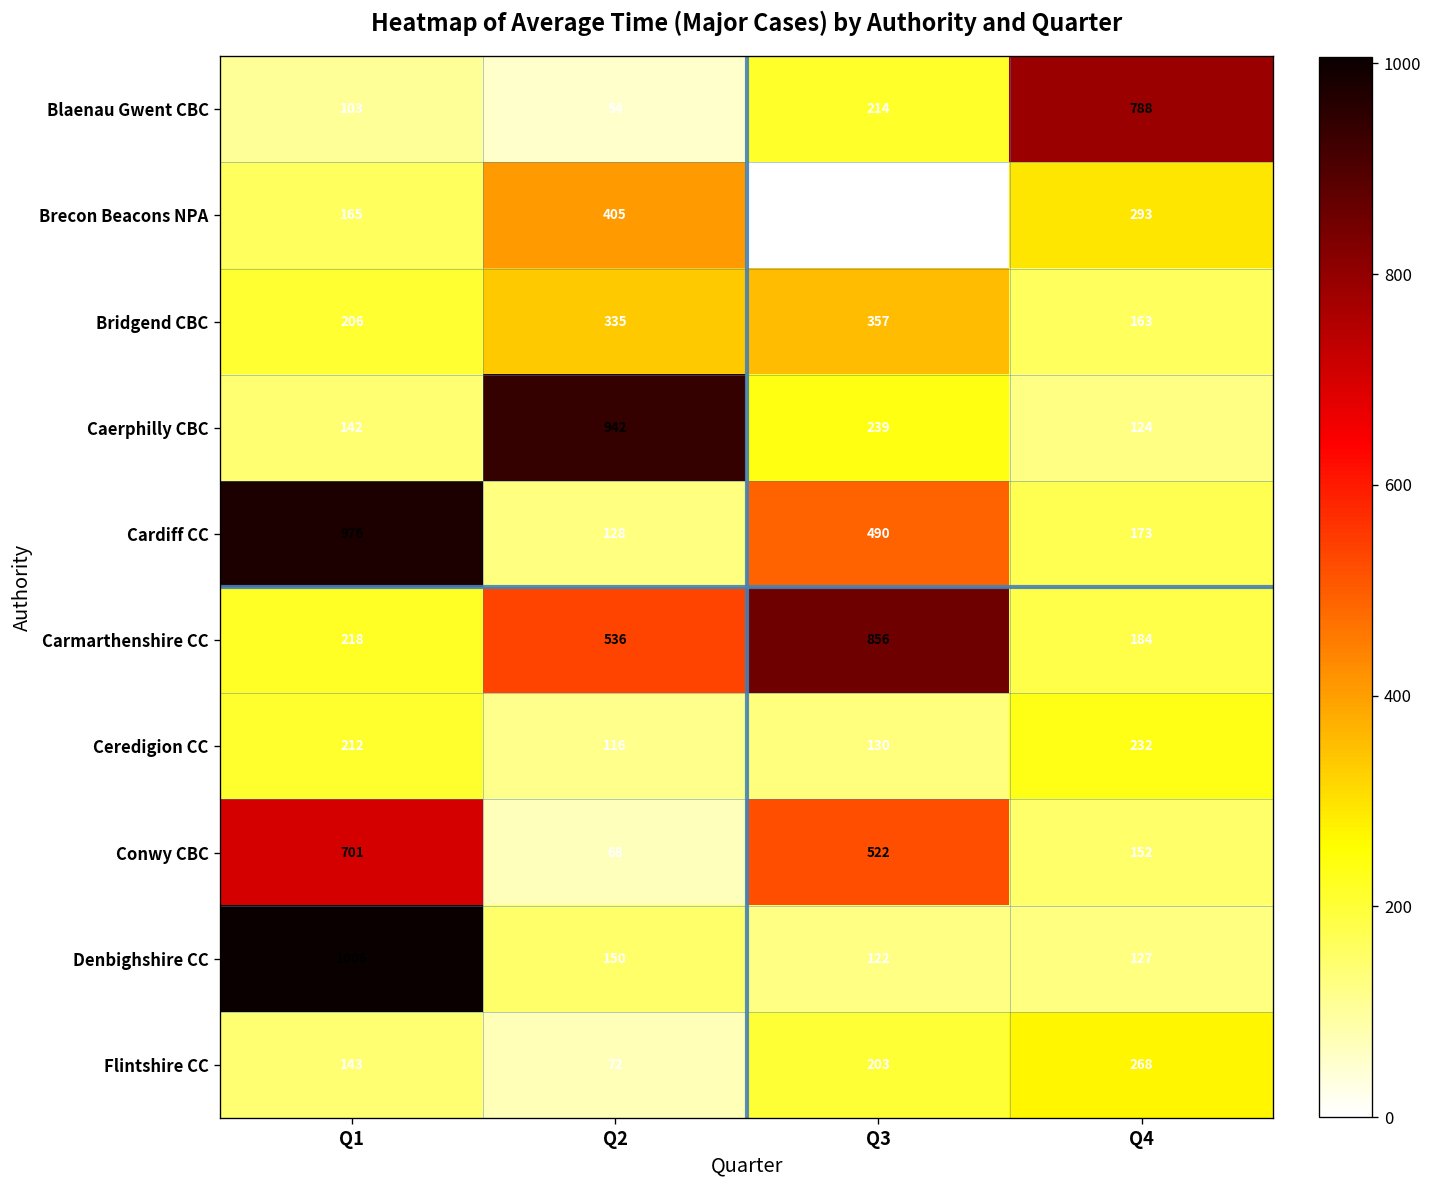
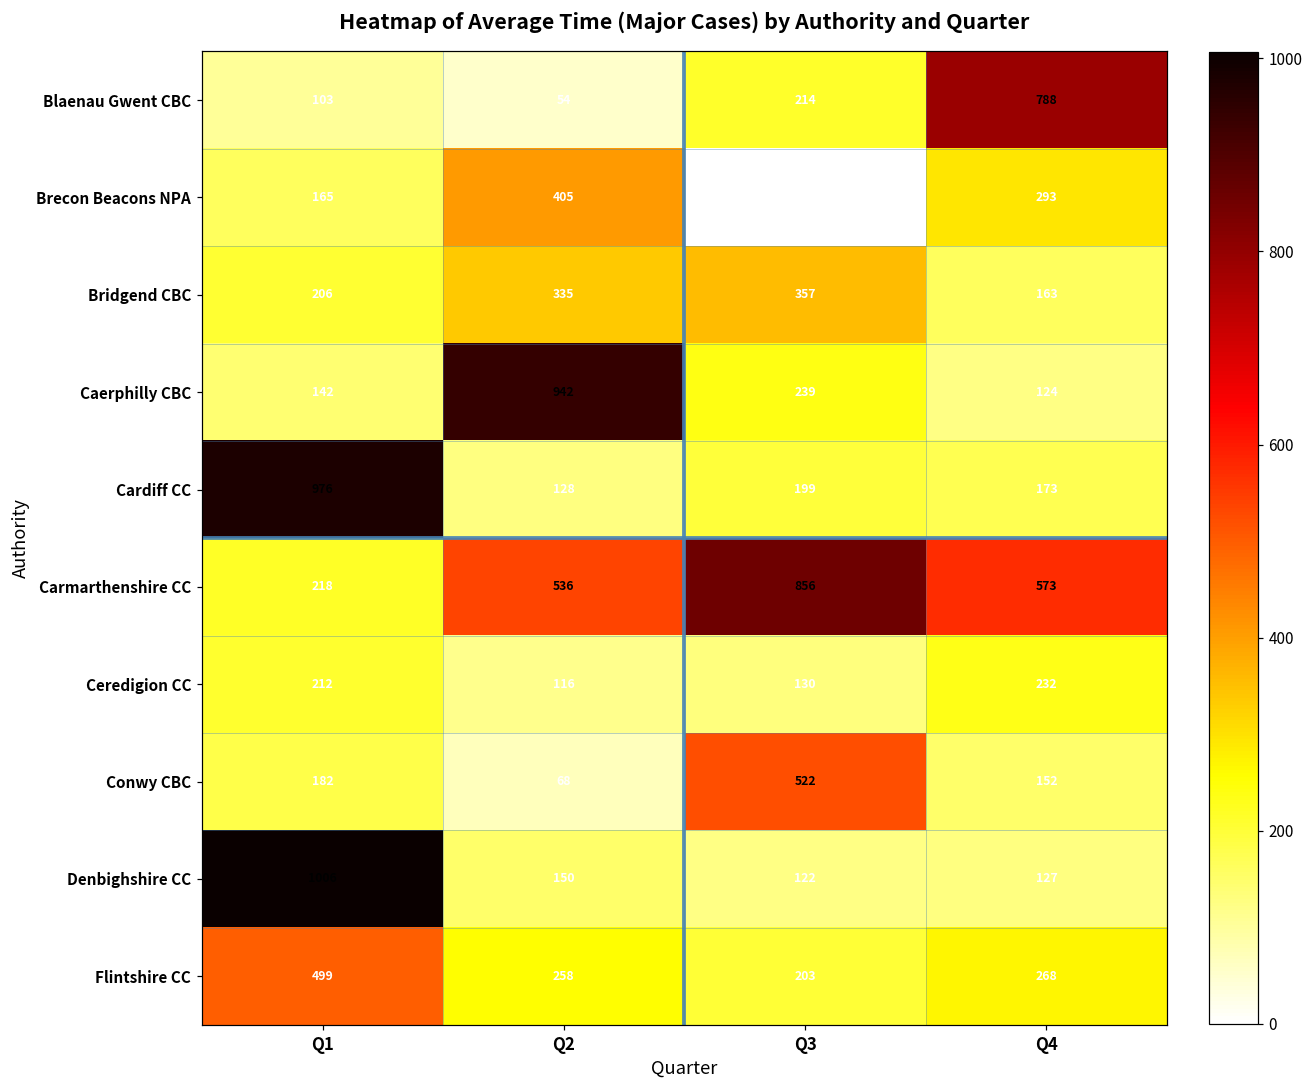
  {
    "Blaenau Gwent CBC": {
      "Q1": 103,
      "Q2": 54,
      "Q3": 214,
      "Q4": 788
    },
    "Brecon Beacons NPA": {
      "Q1": 165,
      "Q2": 405,
      "Q4": 293
    },
    "Bridgend CBC": {
      "Q1": 206,
      "Q2": 335,
      "Q3": 357,
      "Q4": 163
    },
    "Caerphilly CBC": {
      "Q1": 142,
      "Q2": 942,
      "Q3": 239,
      "Q4": 124
    },
    "Cardiff CC": {
      "Q2": 128,
-     "Q3": 490,
+     "Q3": 199,
      "Q4": 173
    },
    "Carmarthenshire CC": {
      "Q1": 218,
      "Q2": 536,
      "Q3": 856,
-     "Q4": 184
+     "Q4": 573
    },
    "Ceredigion CC": {
      "Q1": 212,
      "Q2": 116,
      "Q3": 130,
      "Q4": 232
    },
    "Conwy CBC": {
-     "Q1": 701,
+     "Q1": 182,
      "Q2": 68,
      "Q3": 522,
      "Q4": 152
    },
    "Denbighshire CC": {
      "Q2": 150,
      "Q3": 122,
      "Q4": 127
    },
    "Flintshire CC": {
-     "Q1": 143,
-     "Q2": 72,
+     "Q1": 499,
+     "Q2": 258,
      "Q3": 203,
      "Q4": 268
    }
  }
